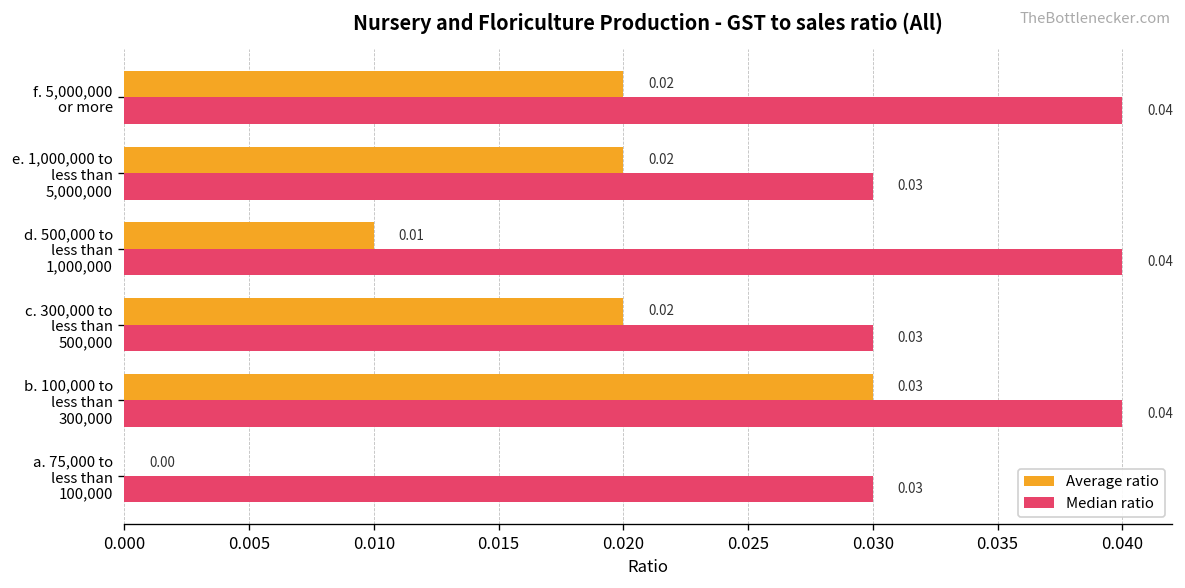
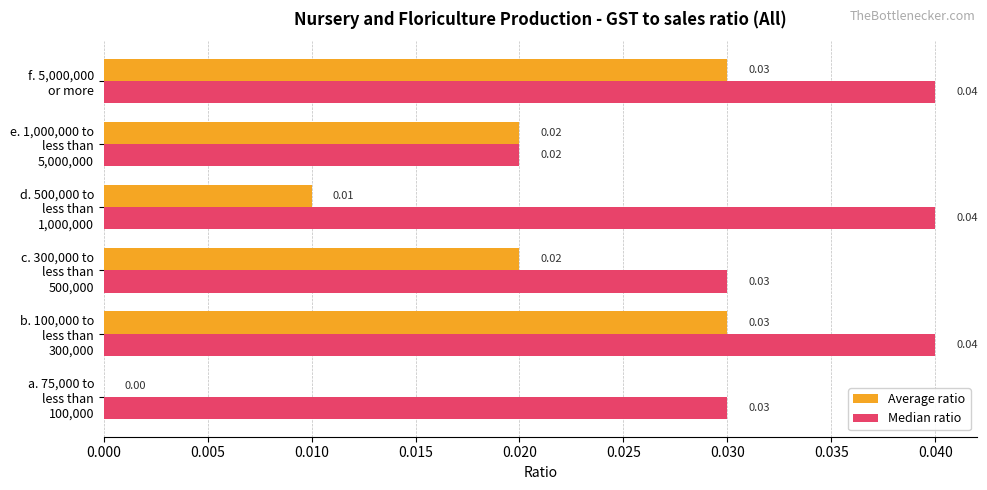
  {
    "Average ratio": {
-     "f. 5,000,000 or more": 0.02,
+     "f. 5,000,000 or more": 0.03,
      "e. 1,000,000 to less than 5,000,000": 0.02,
      "d. 500,000 to less than 1,000,000": 0.01,
      "c. 300,000 to less than 500,000": 0.02,
      "b. 100,000 to less than 300,000": 0.03,
      "a. 75,000 to less than 100,000": 0.00
    },
    "Median ratio": {
      "f. 5,000,000 or more": 0.04,
-     "e. 1,000,000 to less than 5,000,000": 0.03,
+     "e. 1,000,000 to less than 5,000,000": 0.02,
      "d. 500,000 to less than 1,000,000": 0.04,
      "c. 300,000 to less than 500,000": 0.03,
      "b. 100,000 to less than 300,000": 0.04,
      "a. 75,000 to less than 100,000": 0.03
    }
  }
